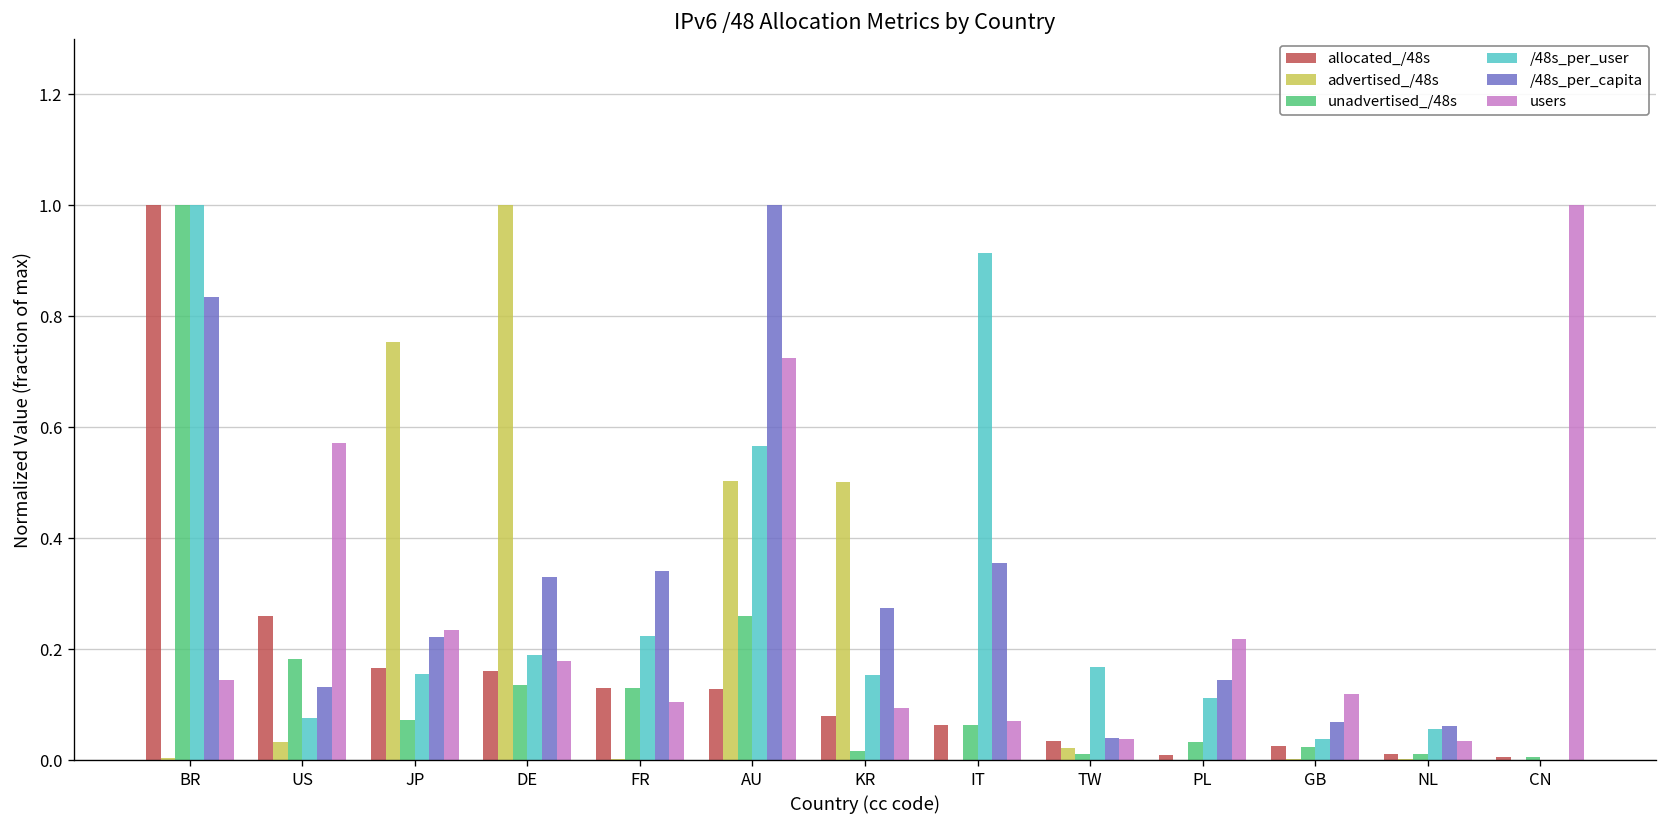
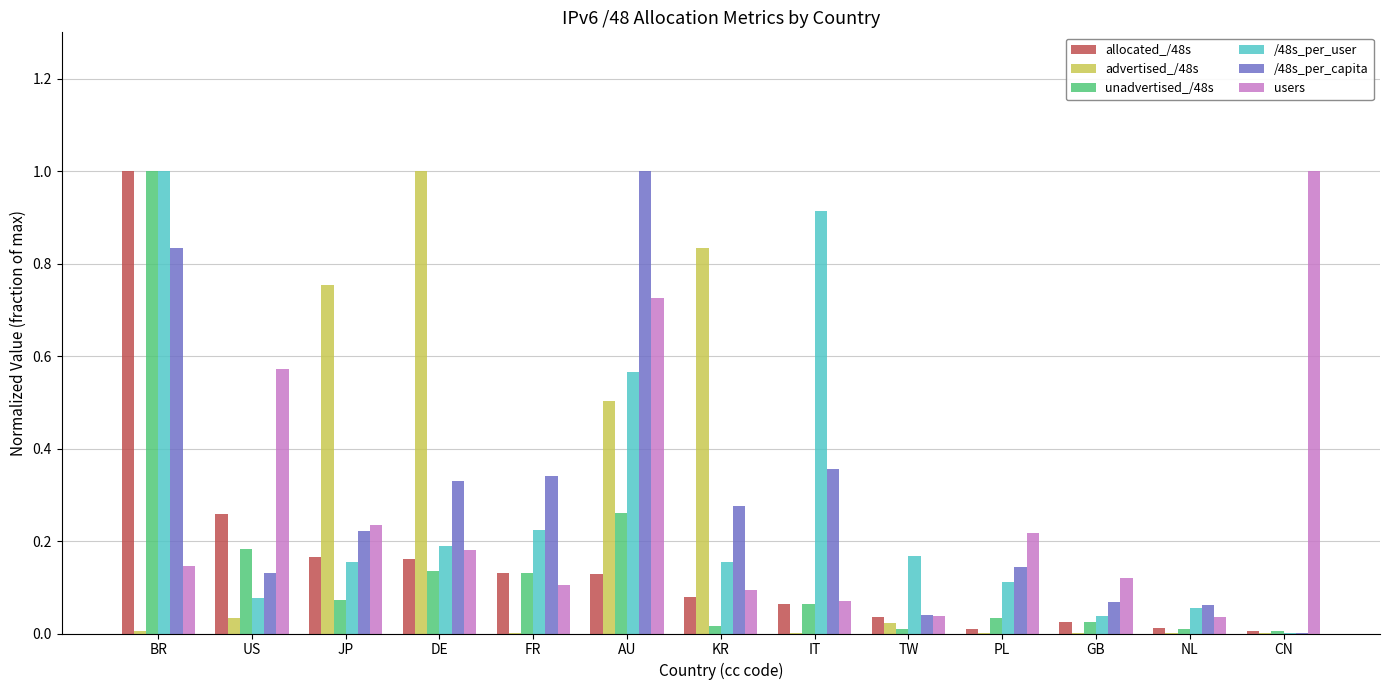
  {
    "allocated_/48s": {
      "BR": 1.00,
      "US": 0.26,
      "JP": 0.17,
      "DE": 0.16,
      "FR": 0.13,
      "AU": 0.13,
      "KR": 0.08,
      "IT": 0.06,
      "TW": 0.04,
      "PL": 0.01,
      "GB": 0.02,
      "NL": 0.01,
      "CN": 0.01
    },
    "advertised_/48s": {
      "US": 0.03,
      "JP": 0.75,
      "DE": 1.00,
      "AU": 0.50,
-     "KR": 0.50,
+     "KR": 0.83,
      "TW": 0.02
    },
    "unadvertised_/48s": {
      "BR": 1.00,
      "US": 0.18,
      "JP": 0.07,
      "DE": 0.14,
      "FR": 0.13,
      "AU": 0.26,
      "KR": 0.02,
      "IT": 0.06,
      "TW": 0.01,
      "PL": 0.03,
      "GB": 0.02,
      "NL": 0.01,
      "CN": 0.01
    },
    "/48s_per_user": {
      "BR": 1.00,
      "US": 0.08,
      "JP": 0.15,
      "DE": 0.19,
      "FR": 0.22,
      "AU": 0.57,
      "KR": 0.15,
      "IT": 0.91,
      "TW": 0.17,
      "PL": 0.11,
      "GB": 0.04,
      "NL": 0.06
    },
    "/48s_per_capita": {
      "BR": 0.83,
      "US": 0.13,
      "JP": 0.22,
      "DE": 0.33,
      "FR": 0.34,
      "AU": 1.00,
      "KR": 0.27,
      "IT": 0.36,
      "TW": 0.04,
      "PL": 0.14,
      "GB": 0.07,
      "NL": 0.06
    },
    "users": {
      "BR": 0.15,
      "US": 0.57,
      "JP": 0.23,
      "DE": 0.18,
      "FR": 0.11,
      "AU": 0.73,
      "KR": 0.09,
      "IT": 0.07,
      "TW": 0.04,
      "PL": 0.22,
      "GB": 0.12,
      "NL": 0.04,
      "CN": 1.00
    }
  }
